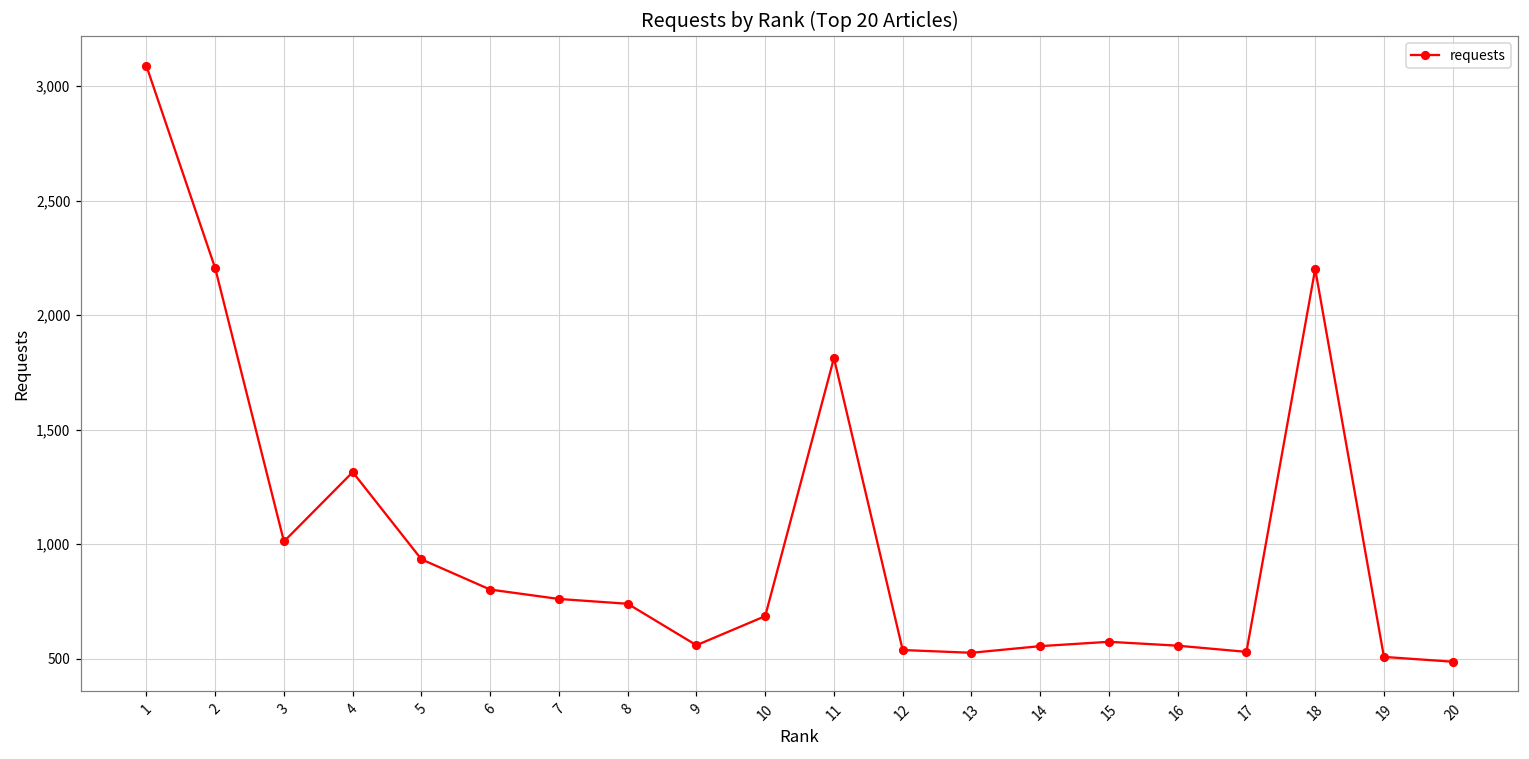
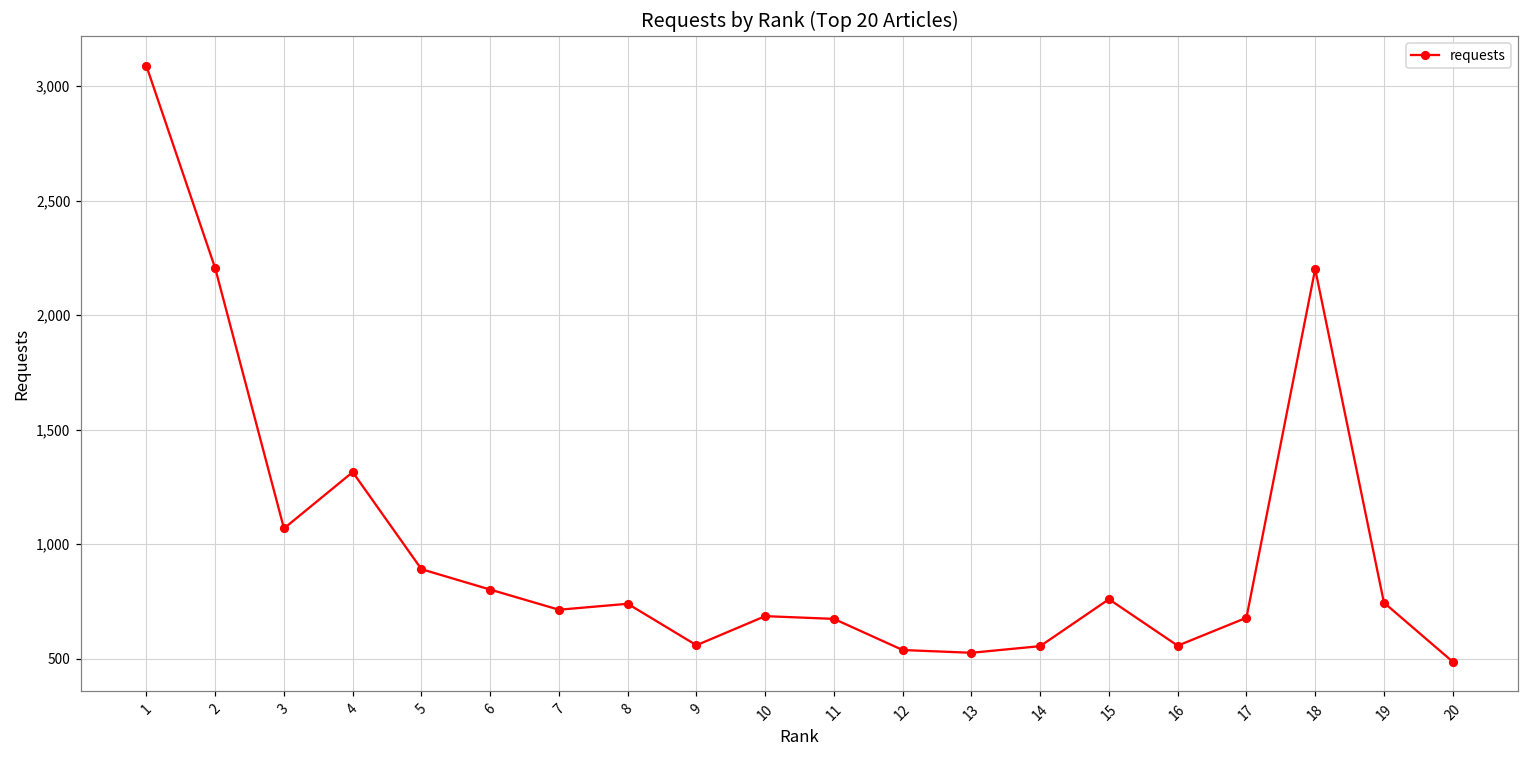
  {
    "1": "3,090",
    "2": "2,200",
-   "3": "1,010",
+   "3": "1,070",
    "4": "1,310",
-   "5": "930",
+   "5": "890",
    "6": "800",
-   "7": "760",
+   "7": "710",
    "8": "740",
    "9": "560",
    "10": "690",
-   "11": "1,810",
+   "11": "670",
    "12": "540",
    "13": "530",
    "14": "550",
-   "15": "570",
+   "15": "760",
    "16": "560",
-   "17": "530",
+   "17": "680",
    "18": "2,200",
-   "19": "510",
+   "19": "740",
    "20": "490"
  }
